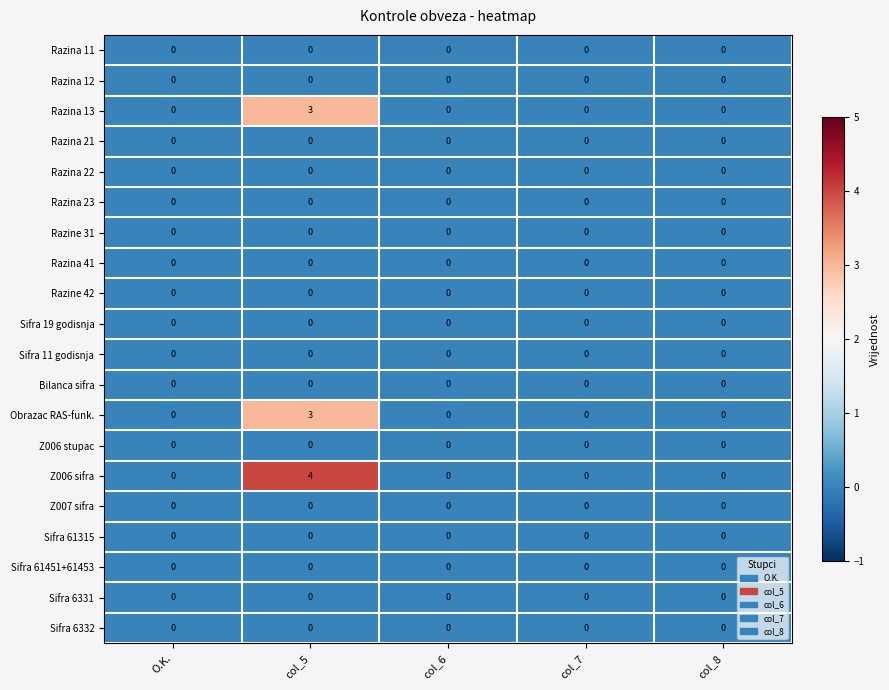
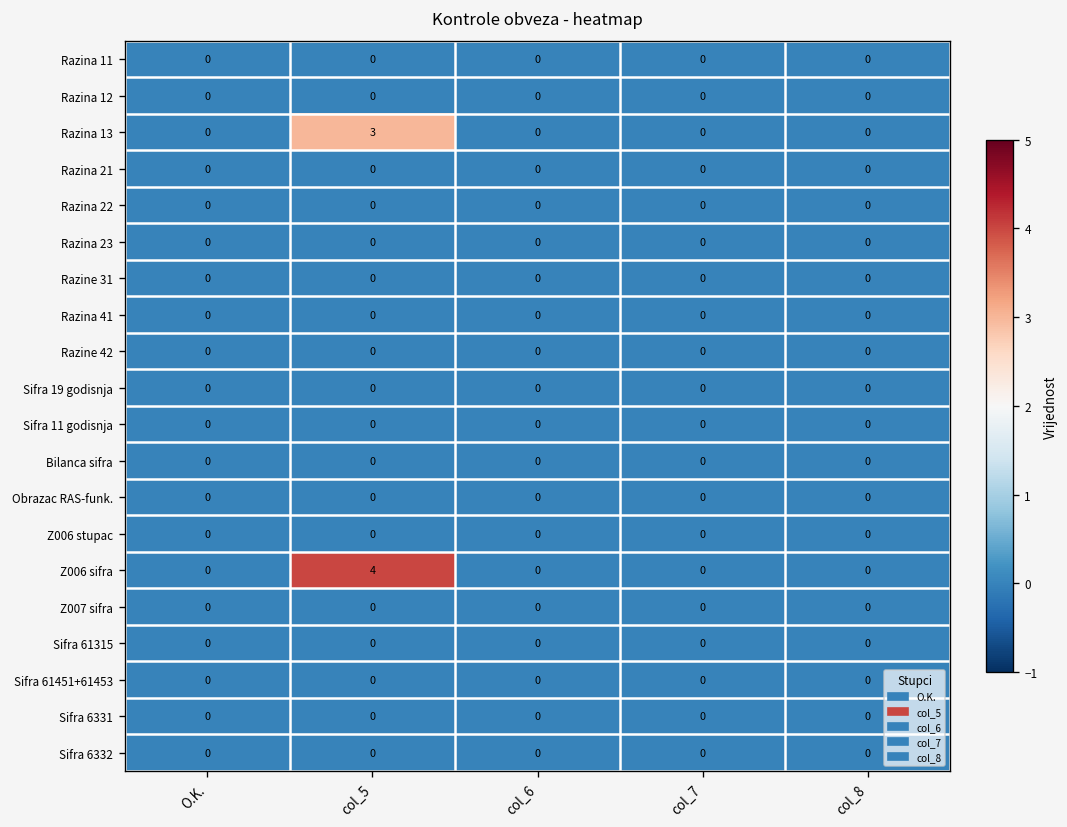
  {
    "Razina 11": {
      "O.K.": 0,
      "col_5": 0,
      "col_6": 0,
      "col_7": 0,
      "col_8": 0
    },
    "Razina 12": {
      "O.K.": 0,
      "col_5": 0,
      "col_6": 0,
      "col_7": 0,
      "col_8": 0
    },
    "Razina 13": {
      "O.K.": 0,
      "col_5": 3,
      "col_6": 0,
      "col_7": 0,
      "col_8": 0
    },
    "Razina 21": {
      "O.K.": 0,
      "col_5": 0,
      "col_6": 0,
      "col_7": 0,
      "col_8": 0
    },
    "Razina 22": {
      "O.K.": 0,
      "col_5": 0,
      "col_6": 0,
      "col_7": 0,
      "col_8": 0
    },
    "Razina 23": {
      "O.K.": 0,
      "col_5": 0,
      "col_6": 0,
      "col_7": 0,
      "col_8": 0
    },
    "Razine 31": {
      "O.K.": 0,
      "col_5": 0,
      "col_6": 0,
      "col_7": 0,
      "col_8": 0
    },
    "Razina 41": {
      "O.K.": 0,
      "col_5": 0,
      "col_6": 0,
      "col_7": 0,
      "col_8": 0
    },
    "Razine 42": {
      "O.K.": 0,
      "col_5": 0,
      "col_6": 0,
      "col_7": 0,
      "col_8": 0
    },
    "Sifra 19 godisnja": {
      "O.K.": 0,
      "col_5": 0,
      "col_6": 0,
      "col_7": 0,
      "col_8": 0
    },
    "Sifra 11 godisnja": {
      "O.K.": 0,
      "col_5": 0,
      "col_6": 0,
      "col_7": 0,
      "col_8": 0
    },
    "Bilanca sifra": {
      "O.K.": 0,
      "col_5": 0,
      "col_6": 0,
      "col_7": 0,
      "col_8": 0
    },
    "Obrazac RAS-funk.": {
      "O.K.": 0,
-     "col_5": 3,
+     "col_5": 0,
      "col_6": 0,
      "col_7": 0,
      "col_8": 0
    },
    "Z006 stupac": {
      "O.K.": 0,
      "col_5": 0,
      "col_6": 0,
      "col_7": 0,
      "col_8": 0
    },
    "Z006 sifra": {
      "O.K.": 0,
      "col_5": 4,
      "col_6": 0,
      "col_7": 0,
      "col_8": 0
    },
    "Z007 sifra": {
      "O.K.": 0,
      "col_5": 0,
      "col_6": 0,
      "col_7": 0,
      "col_8": 0
    },
    "Sifra 61315": {
      "O.K.": 0,
      "col_5": 0,
      "col_6": 0,
      "col_7": 0,
      "col_8": 0
    },
    "Sifra 61451+61453": {
      "O.K.": 0,
      "col_5": 0,
      "col_6": 0,
      "col_7": 0,
      "col_8": 0
    },
    "Sifra 6331": {
      "O.K.": 0,
      "col_5": 0,
      "col_6": 0,
      "col_7": 0,
      "col_8": 0
    },
    "Sifra 6332": {
      "O.K.": 0,
      "col_5": 0,
      "col_6": 0,
      "col_7": 0,
      "col_8": 0
    }
  }
